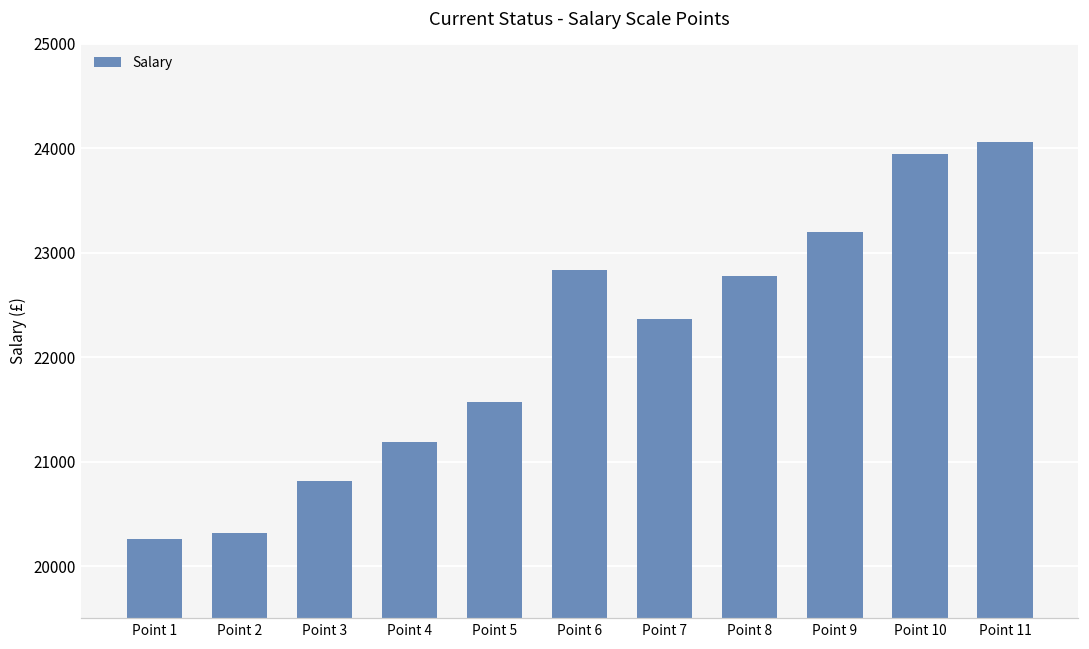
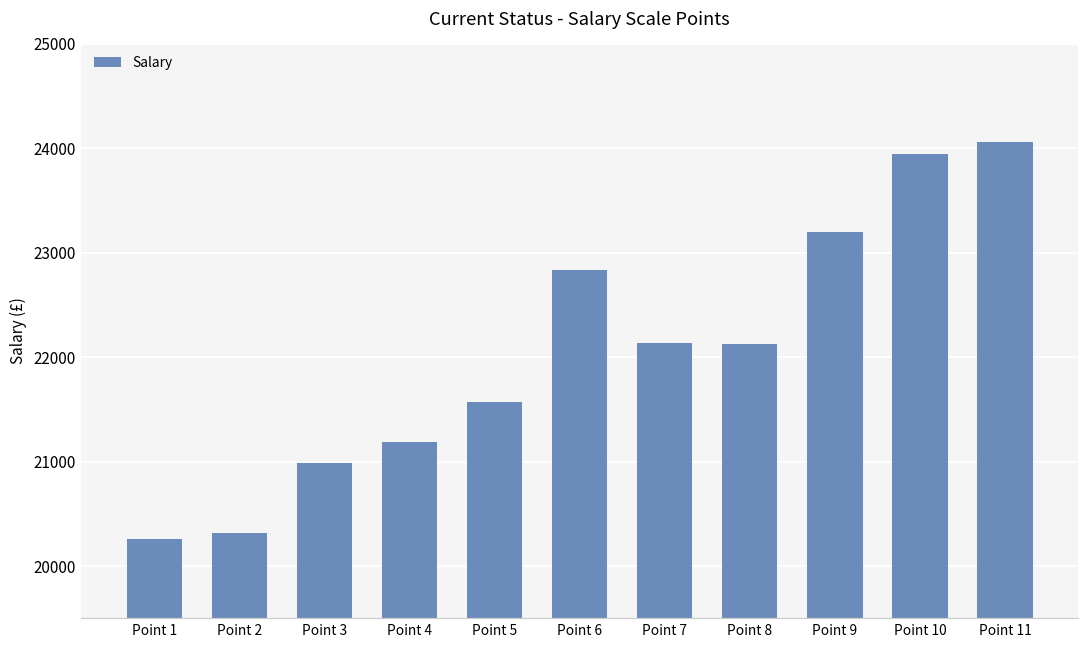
  {
    "Point 1": 20300,
    "Point 2": 20300,
-   "Point 3": 20800,
+   "Point 3": 21000,
    "Point 4": 21200,
    "Point 5": 21600,
    "Point 6": 22800,
-   "Point 7": 22400,
-   "Point 8": 22800,
+   "Point 7": 22100,
+   "Point 8": 22100,
    "Point 9": 23200,
    "Point 10": 23900,
    "Point 11": 24100
  }
